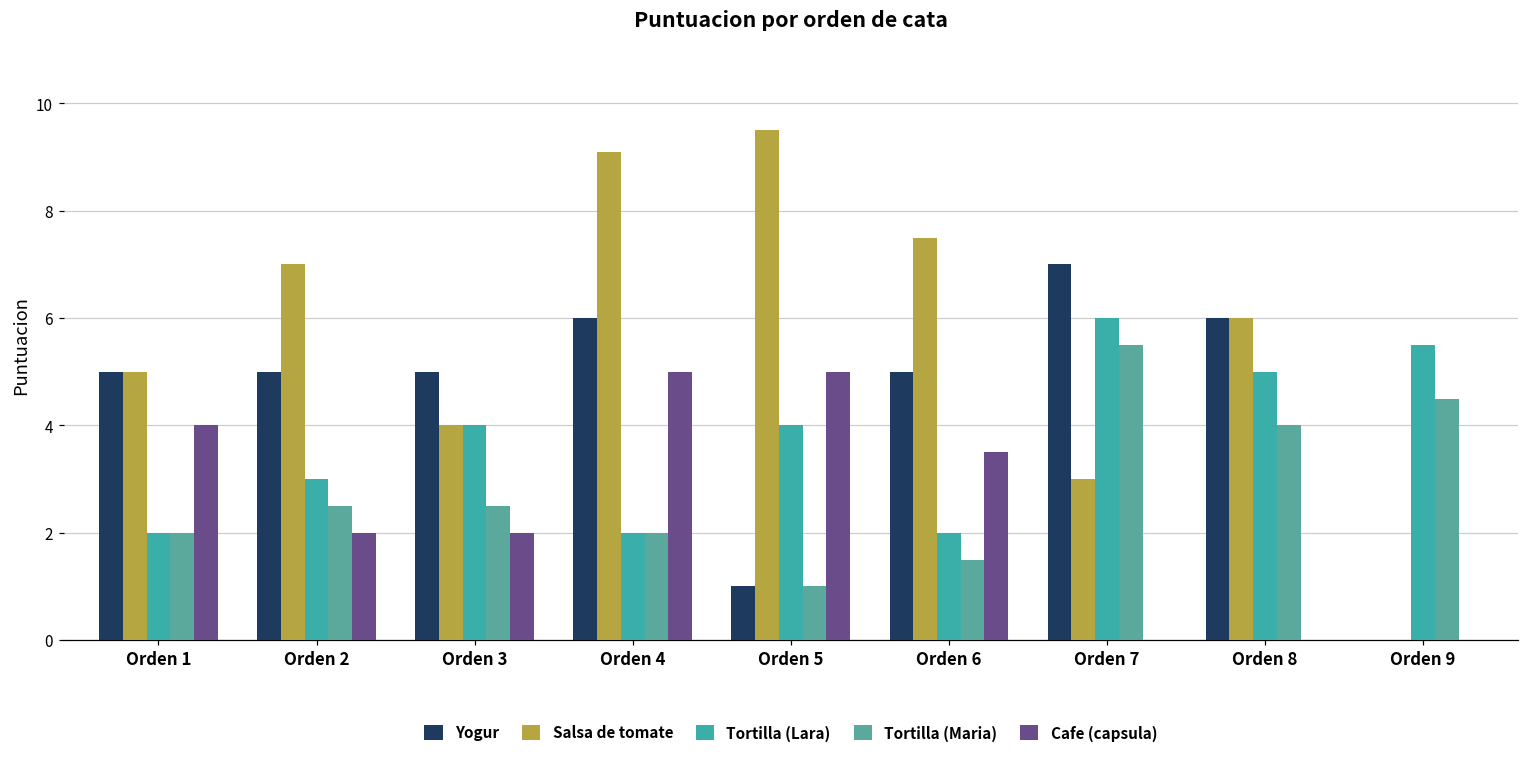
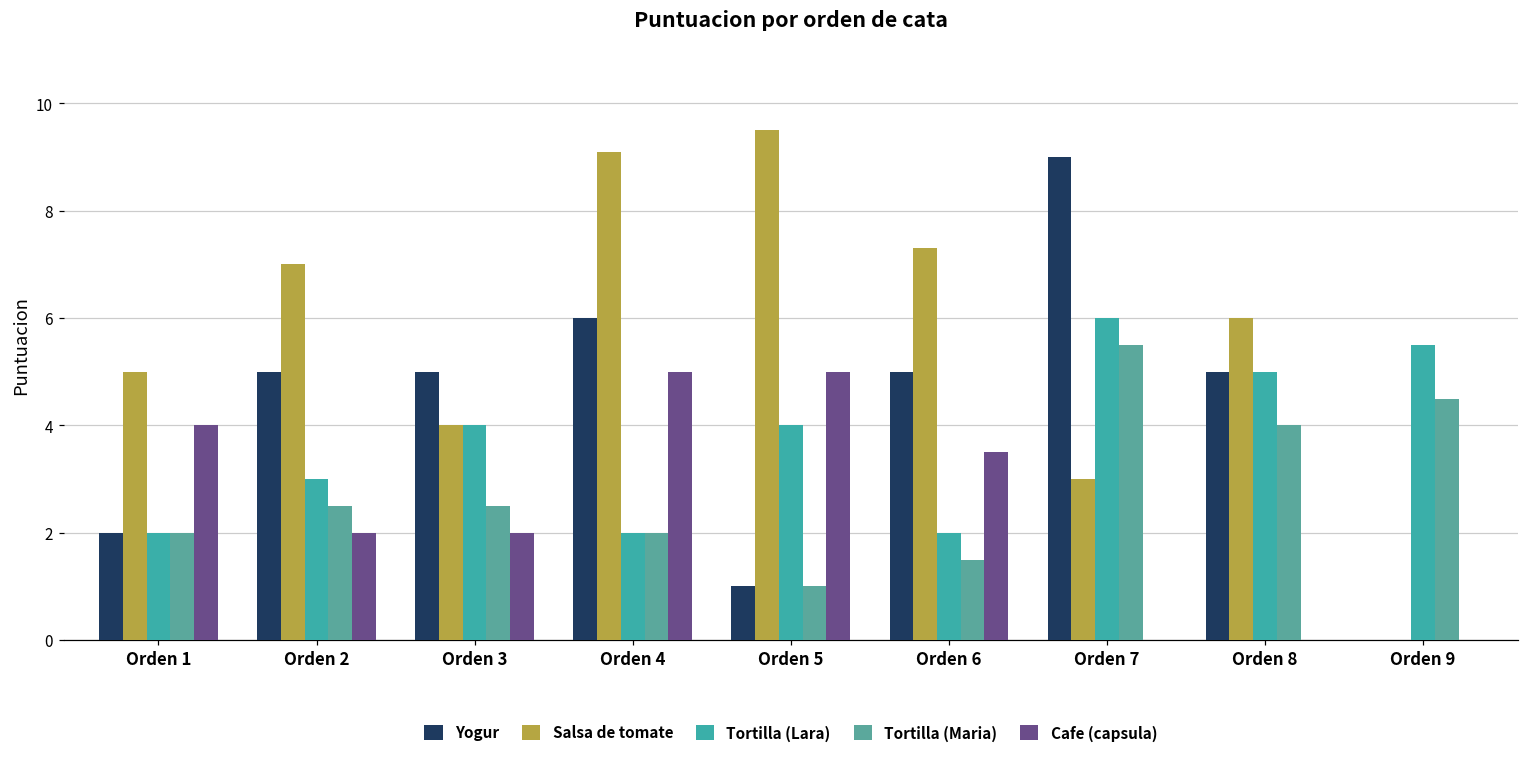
  {
    "Yogur": {
-     "Orden 1": 5,
+     "Orden 1": 2,
      "Orden 2": 5,
      "Orden 3": 5,
      "Orden 4": 6,
      "Orden 5": 1,
      "Orden 6": 5,
-     "Orden 7": 7,
-     "Orden 8": 6,
+     "Orden 7": 9,
+     "Orden 8": 5,
      "Orden 9": 0
    },
    "Salsa de tomate": {
      "Orden 1": 5.0,
      "Orden 2": 7.0,
      "Orden 3": 4.0,
      "Orden 4": 9.1,
      "Orden 5": 9.5,
-     "Orden 6": 7.5,
+     "Orden 6": 7.3,
      "Orden 7": 3.0,
      "Orden 8": 6.0,
      "Orden 9": 0.0
    },
    "Cafe (capsula)": {
      "Orden 1": 4.0,
      "Orden 2": 2.0,
      "Orden 3": 2.0,
      "Orden 4": 5.0,
      "Orden 5": 5.0,
      "Orden 6": 3.5,
      "Orden 7": 0.0,
      "Orden 8": 0.0,
      "Orden 9": 0.0
    }
  }
